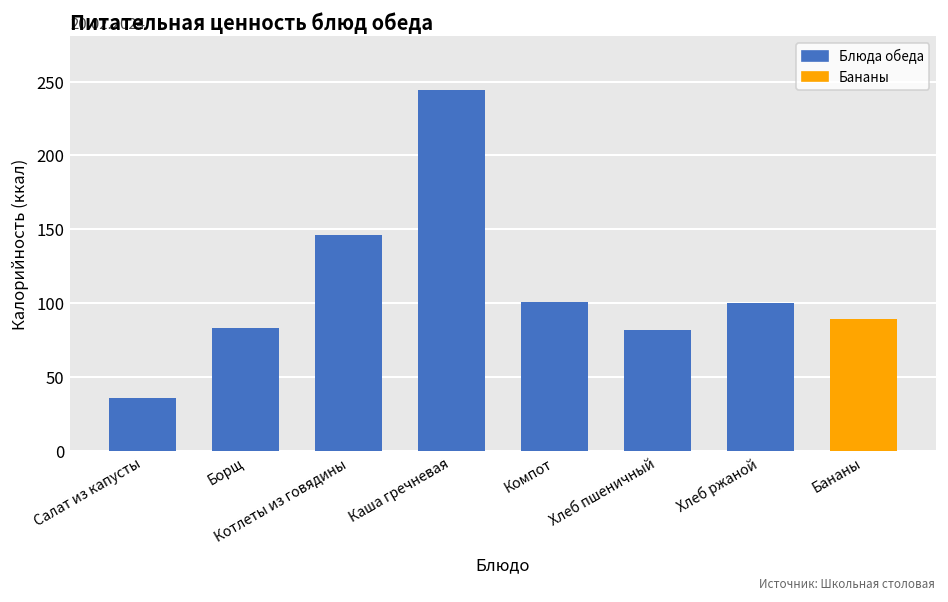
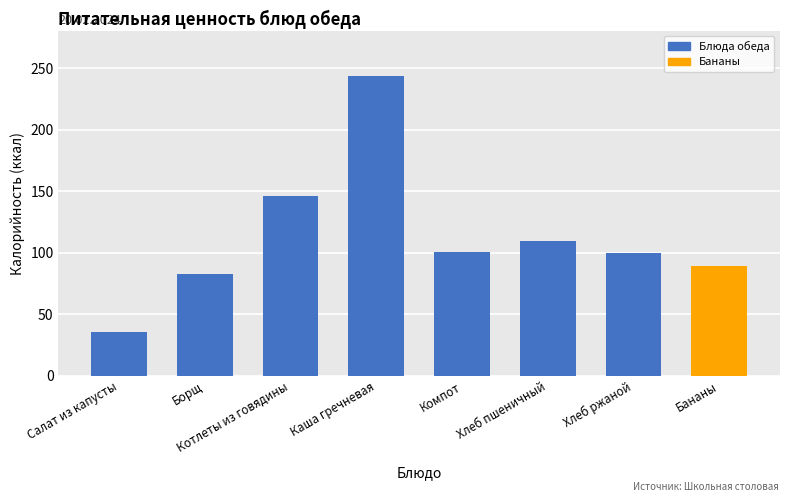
  {
    "Салат из капусты": 36,
    "Борщ": 83,
    "Котлеты из говядины": 146,
    "Каша гречневая": 244,
    "Компот": 101,
-   "Хлеб пшеничный": 82,
+   "Хлеб пшеничный": 110,
    "Хлеб ржаной": 100,
    "Бананы": 89
  }
